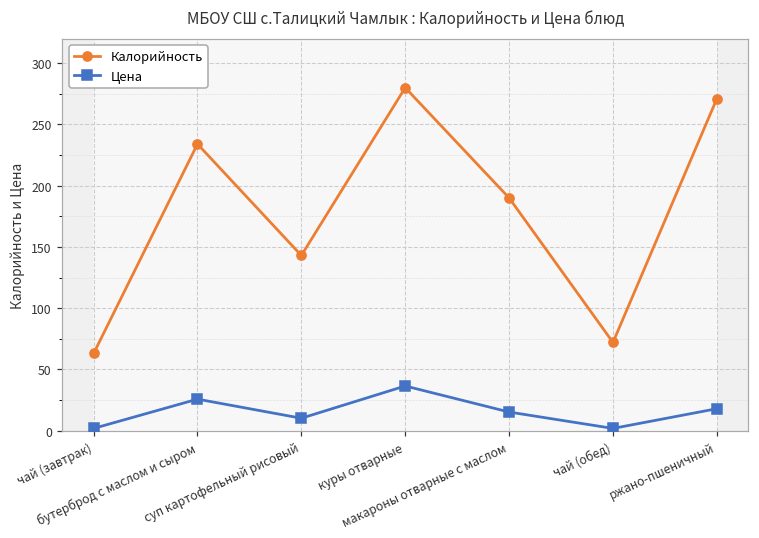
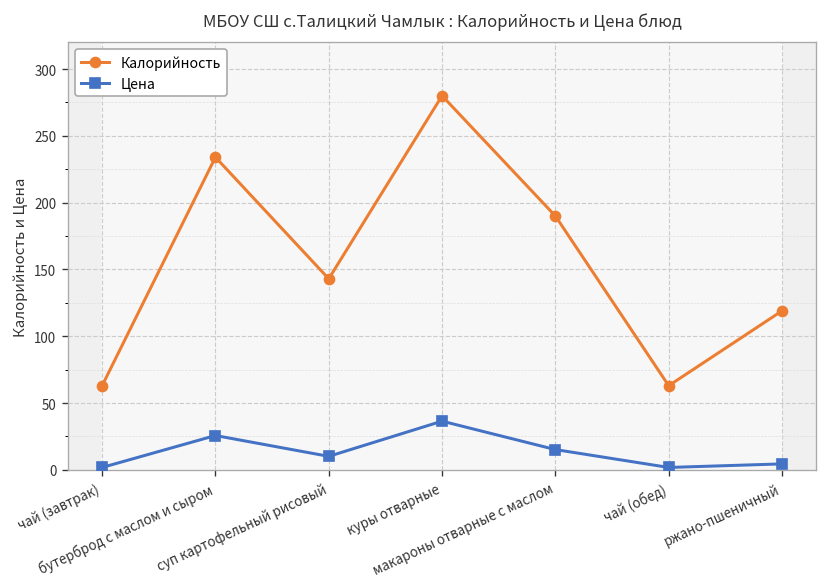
  {
    "Калорийность": {
      "чай (завтрак)": 63,
      "бутерброд с маслом и сыром": 234,
      "суп картофельный рисовый": 143,
      "куры отварные": 280,
      "макароны отварные с маслом": 190,
-     "чай (обед)": 72,
-     "ржано-пшеничный": 271
+     "чай (обед)": 63,
+     "ржано-пшеничный": 119
    },
    "Цена": {
      "чай (завтрак)": 2,
      "бутерброд с маслом и сыром": 26,
      "суп картофельный рисовый": 10,
      "куры отварные": 36,
      "макароны отварные с маслом": 15,
      "чай (обед)": 2,
-     "ржано-пшеничный": 18
+     "ржано-пшеничный": 4
    }
  }
